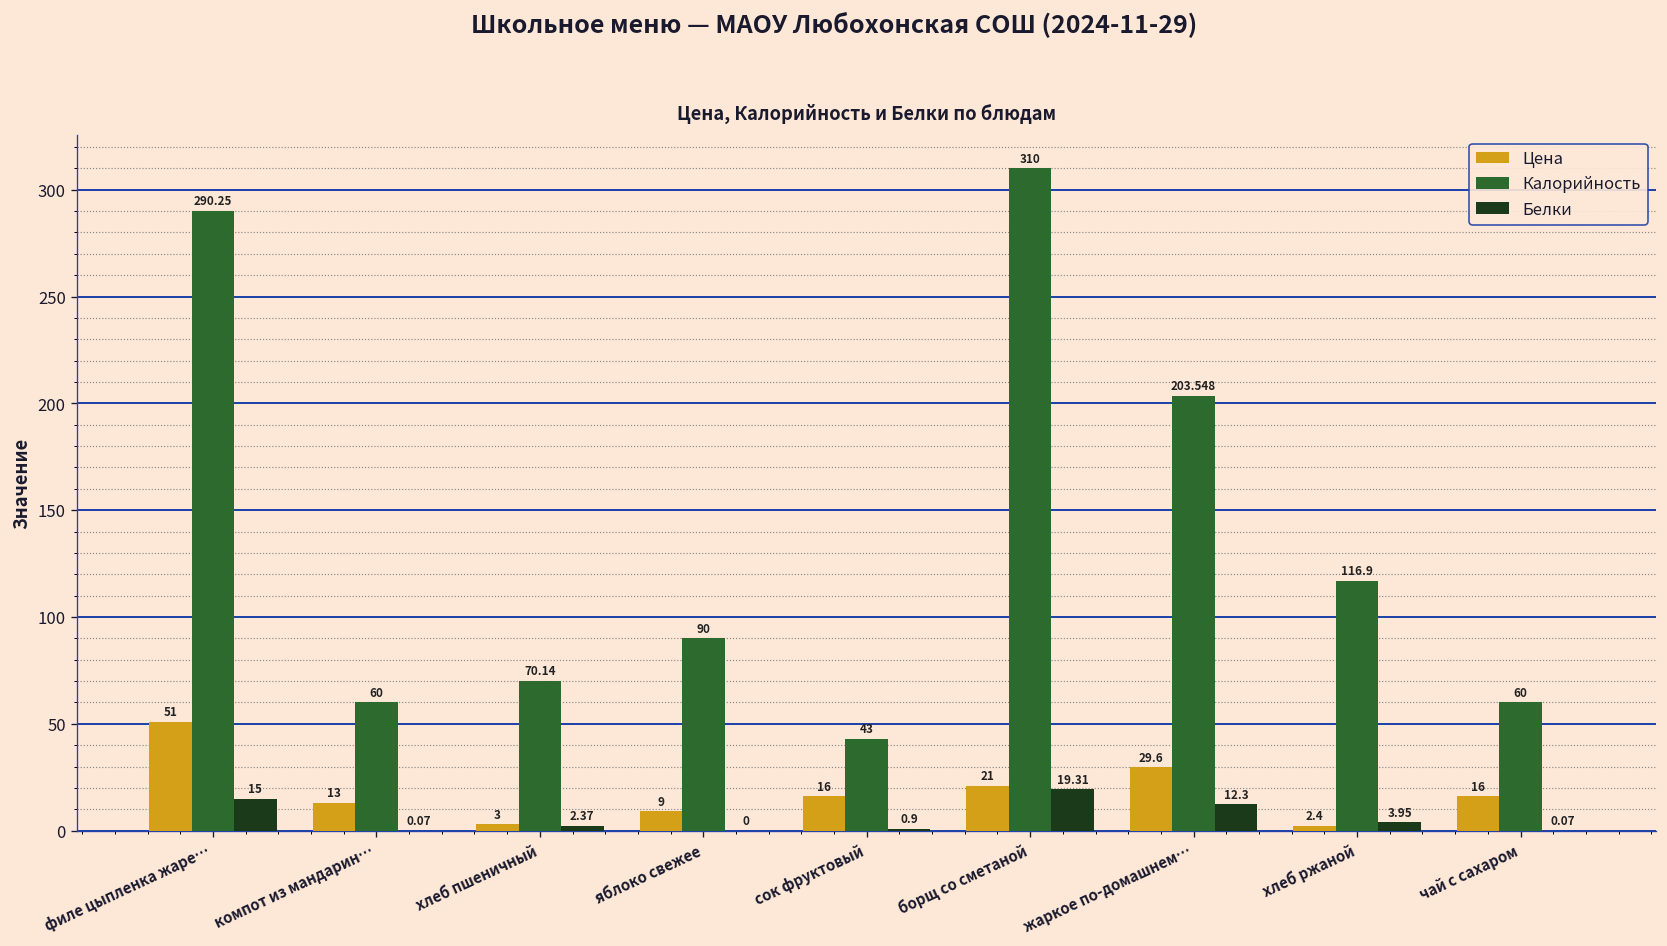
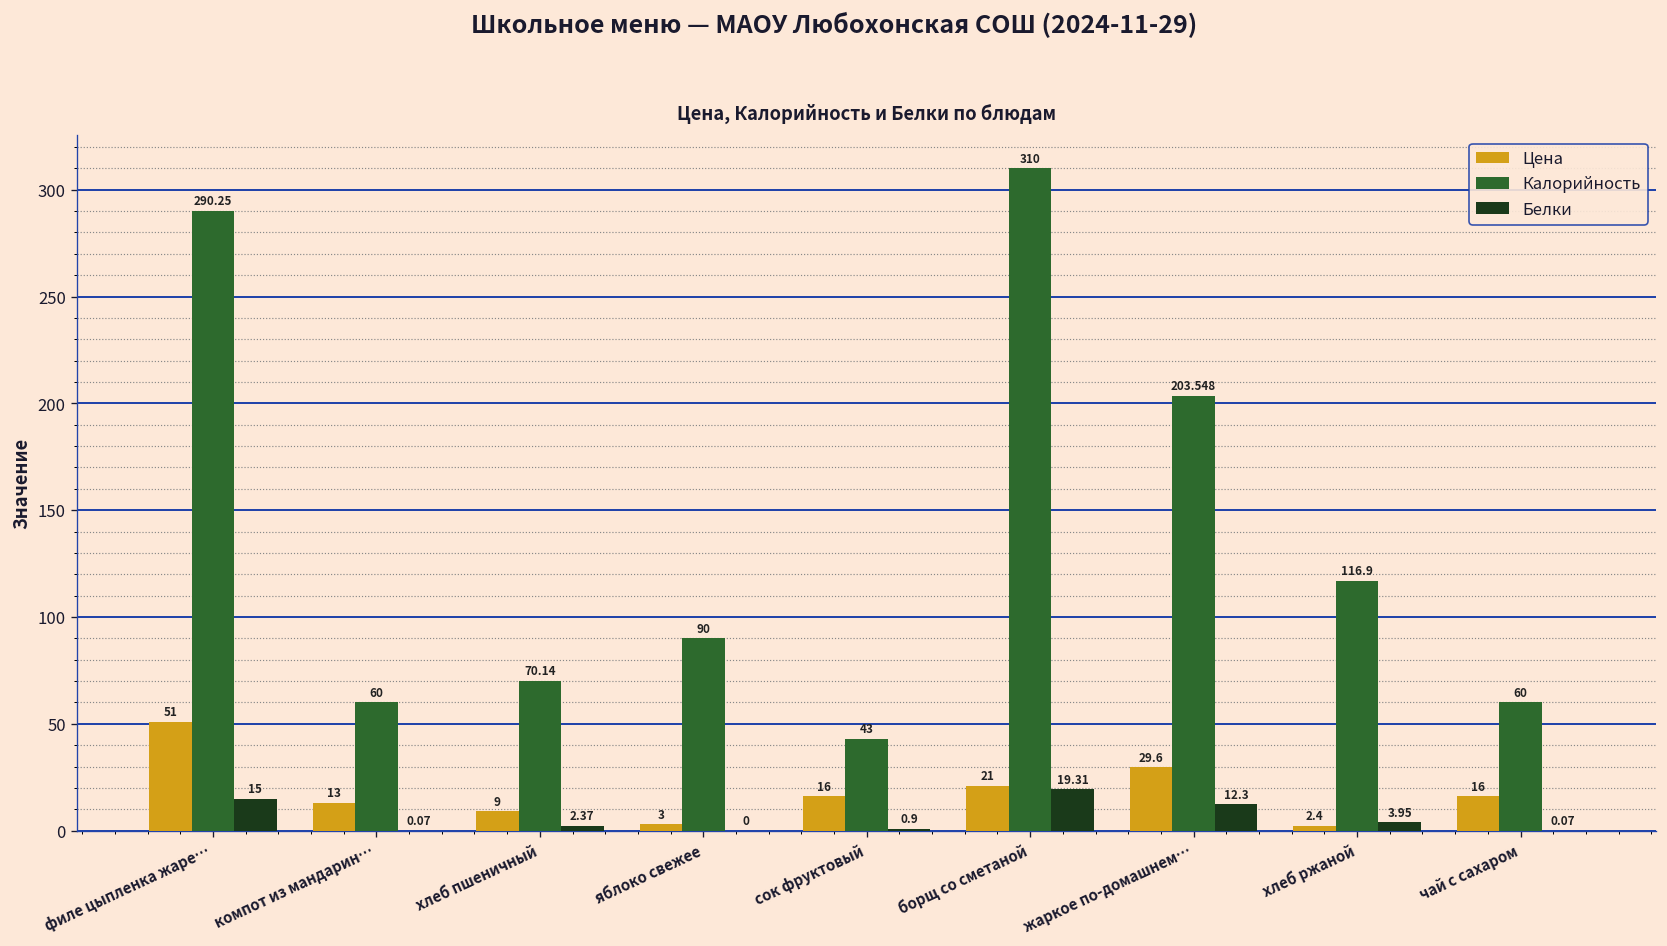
  {
    "Цена": {
      "филе цыпленка жаре…": 51,
      "компот из мандарин…": 13,
-     "хлеб пшеничный": 3,
-     "яблоко свежее": 9,
+     "хлеб пшеничный": 9,
+     "яблоко свежее": 3,
      "сок фруктовый": 16,
      "борщ со сметаной": 21,
      "жаркое по-домашнем…": 29.6,
      "хлеб ржаной": 2.4,
      "чай с сахаром": 16
    }
  }
